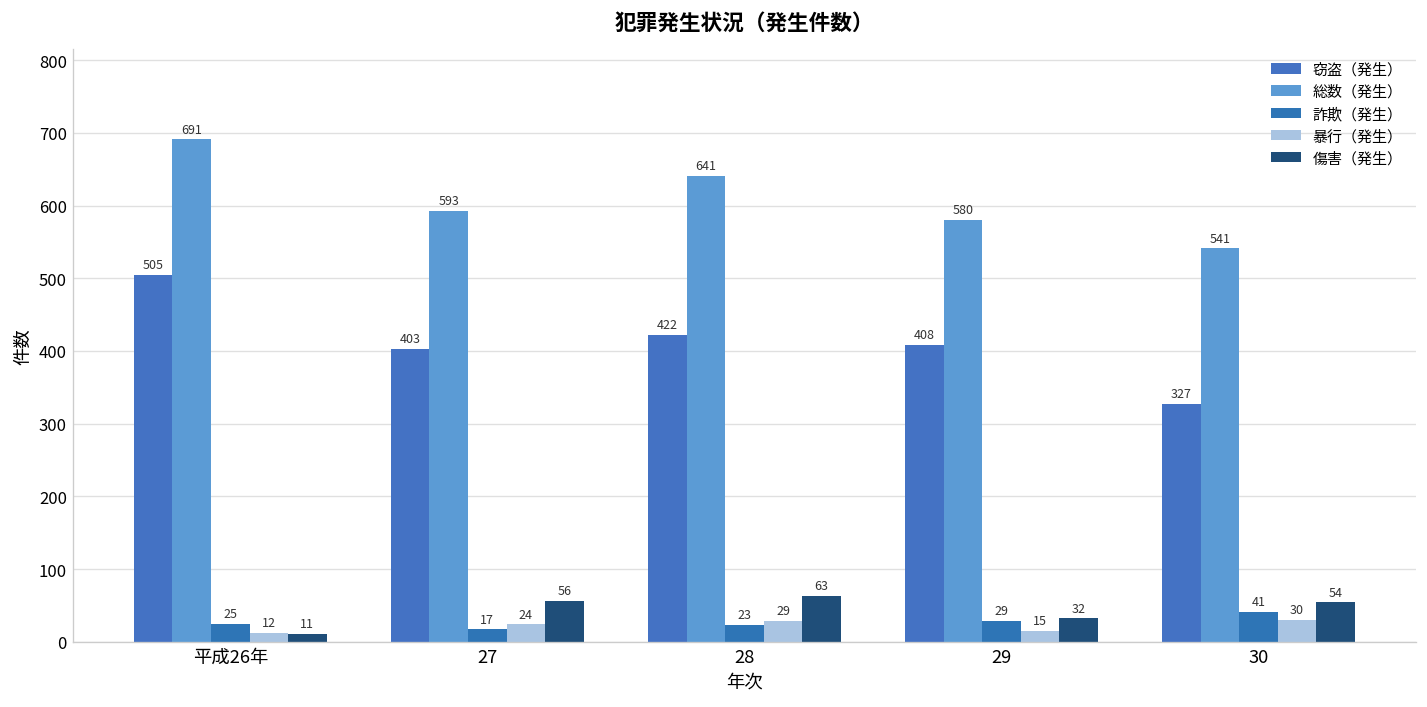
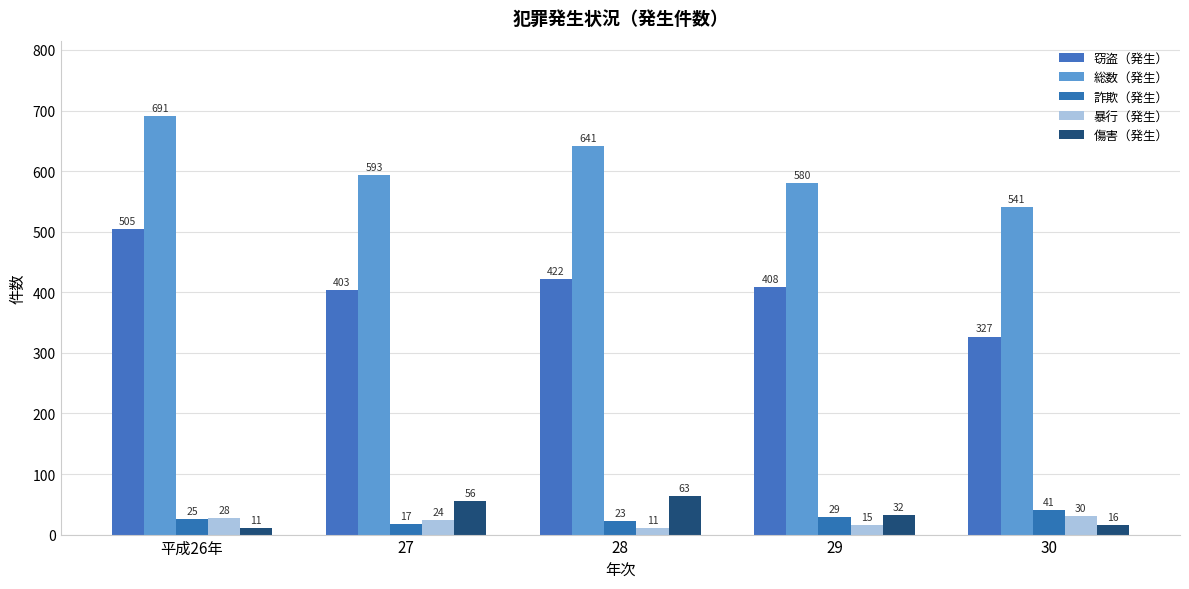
  {
    "暴行（発生）": {
-     "平成26年": 12,
+     "平成26年": 28,
      "27": 24,
-     "28": 29,
+     "28": 11,
      "29": 15,
      "30": 30
    },
    "傷害（発生）": {
      "平成26年": 11,
      "27": 56,
      "28": 63,
      "29": 32,
-     "30": 54
+     "30": 16
    }
  }
